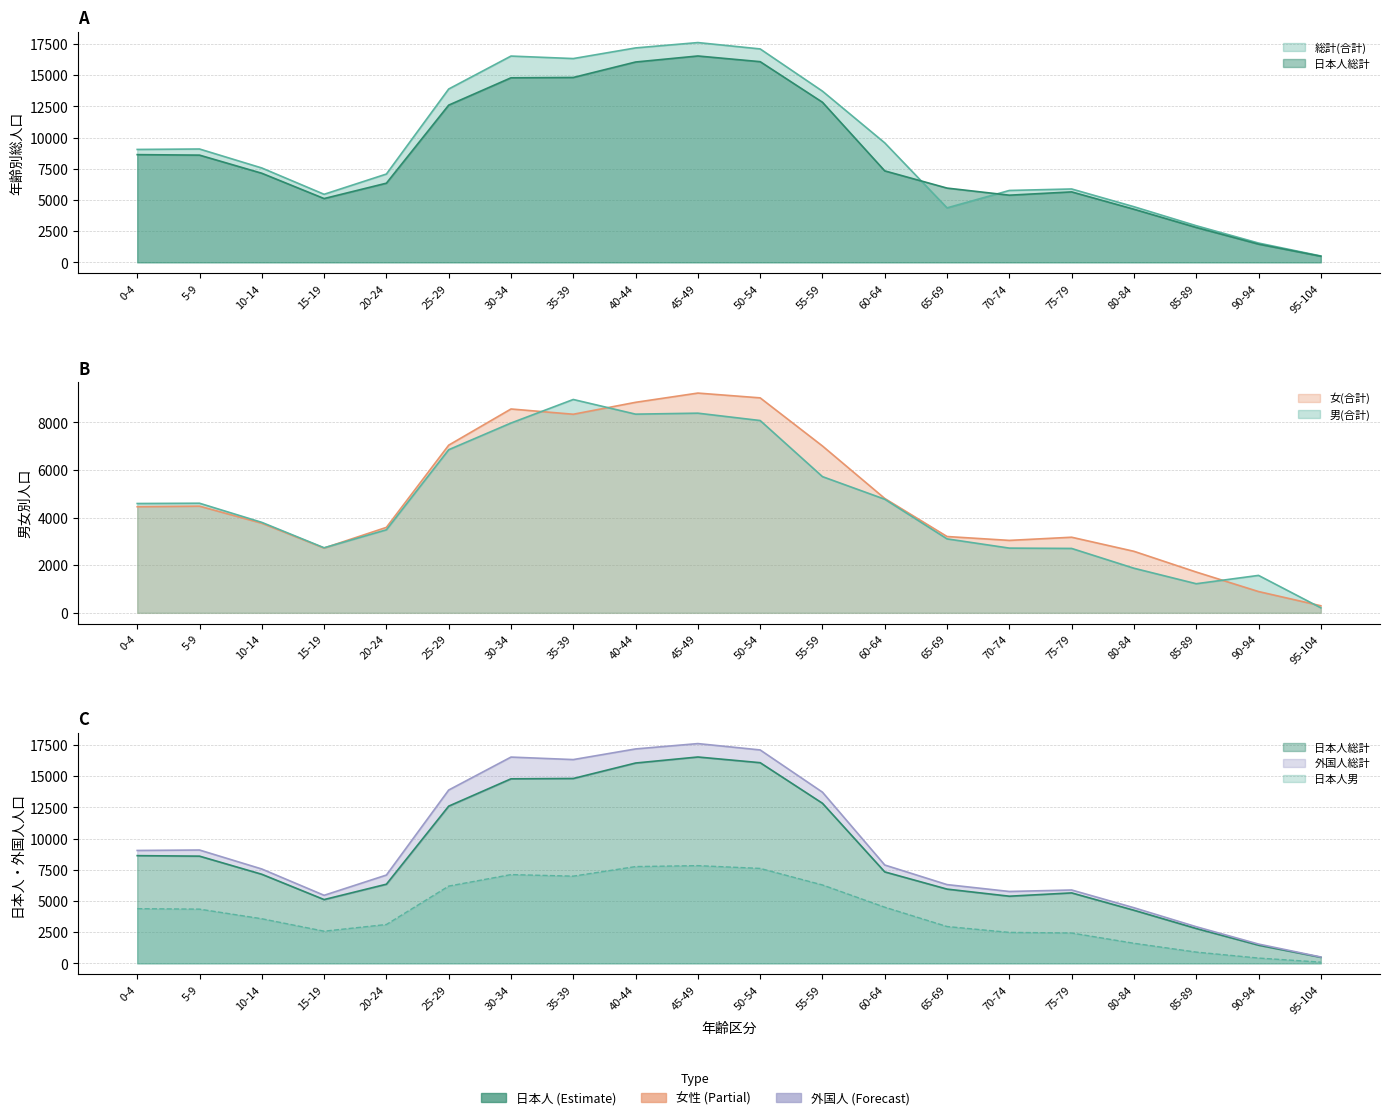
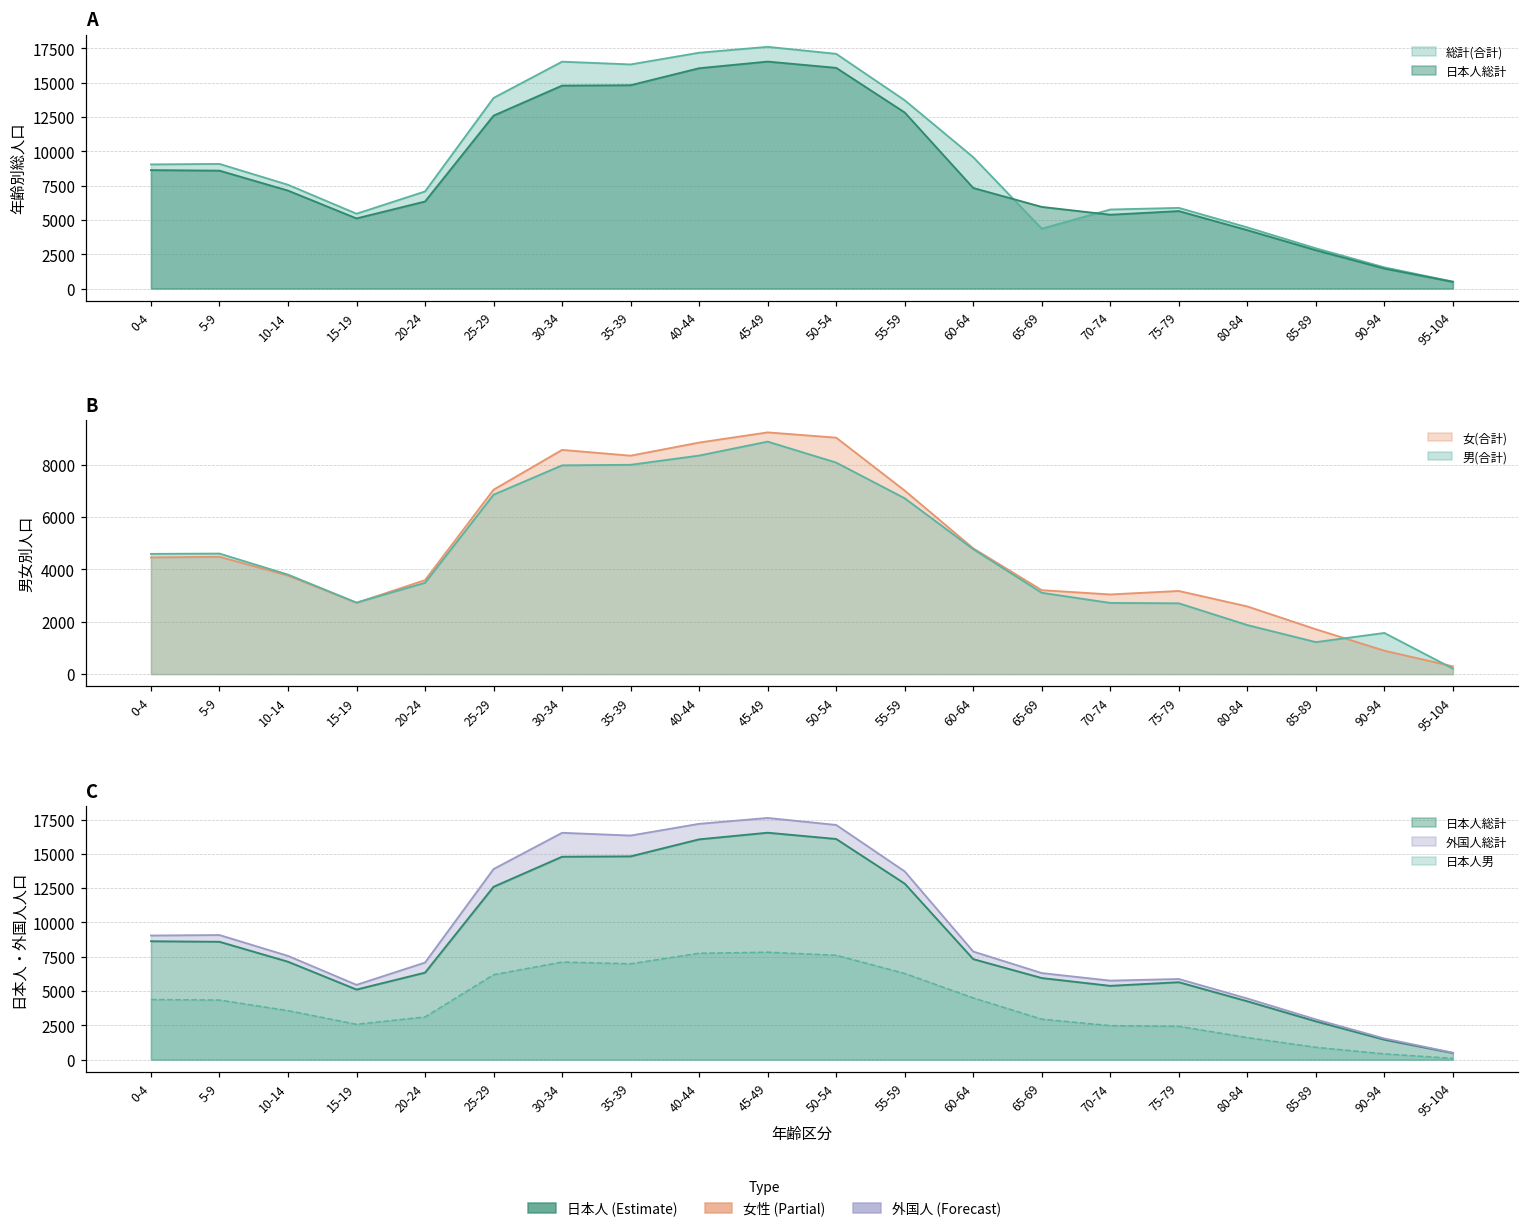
  {
    "A": {
      "総計(合計)": {
        "0-4": 9000,
        "5-9": 9100,
        "10-14": 7600,
        "15-19": 5500,
        "20-24": 7100,
        "25-29": 13900,
        "30-34": 16500,
        "35-39": 16300,
        "40-44": 17200,
        "45-49": 17600,
        "50-54": 17100,
        "55-59": 13700,
        "60-64": 9600,
        "65-69": 4400,
        "70-74": 5800,
        "75-79": 5900
      },
      "日本人総計": {
        "0-4": 8600,
        "5-9": 8600,
        "10-14": 7100,
        "15-19": 5100,
        "20-24": 6300,
        "25-29": 12600,
        "30-34": 14800,
        "35-39": 14800,
        "40-44": 16100,
        "45-49": 16500,
        "50-54": 16100,
        "55-59": 12800,
        "60-64": 7300,
        "65-69": 6000,
        "70-74": 5400,
        "75-79": 5600
      }
    },
    "B": {
      "女(合計)": {
        "0-4": 4500,
        "5-9": 4500,
        "25-29": 7000,
        "30-34": 8600,
        "35-39": 8300,
        "40-44": 8800,
        "45-49": 9200,
        "50-54": 9000,
        "55-59": 7000,
        "70-74": 3000,
        "75-79": 3200,
        "80-84": 2600,
        "85-89": 1700,
        "90-94": 900
      },
      "男(合計)": {
        "0-4": 4600,
        "5-9": 4600,
        "25-29": 6900,
        "30-34": 8000,
-       "35-39": 9000,
+       "35-39": 8000,
        "40-44": 8300,
-       "45-49": 8400,
+       "45-49": 8900,
        "50-54": 8100,
-       "55-59": 5700,
+       "55-59": 6700,
        "70-74": 2700,
        "75-79": 2700,
        "80-84": 1900,
        "85-89": 1200,
        "90-94": 1600
      }
    },
    "C": {
      "日本人総計": {
        "0-4": 8600,
        "5-9": 8600,
        "10-14": 7100,
        "15-19": 5100,
        "20-24": 6300,
        "25-29": 12600,
        "30-34": 14800,
        "35-39": 14800,
        "40-44": 16100,
        "45-49": 16500,
        "50-54": 16100,
        "55-59": 12800,
        "60-64": 7300,
        "65-69": 6000,
        "70-74": 5400,
        "75-79": 5600
      }
    }
  }
